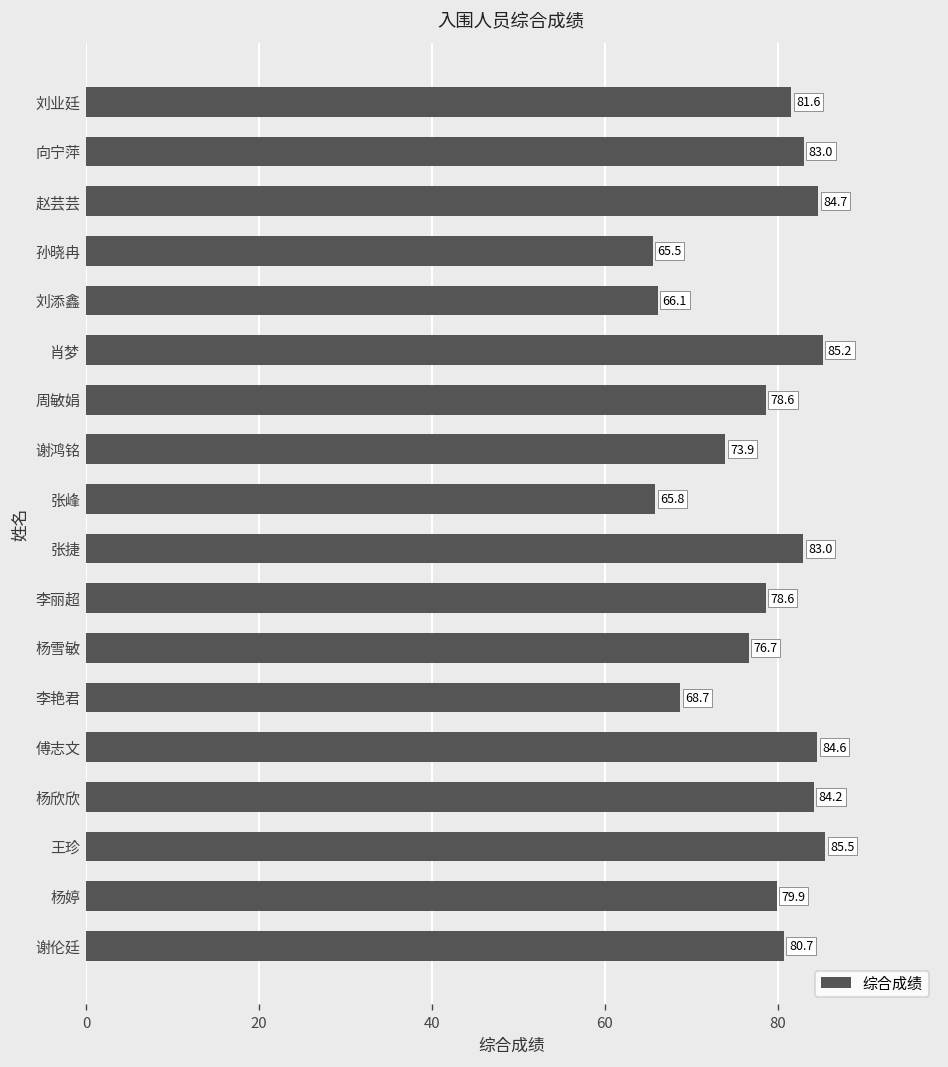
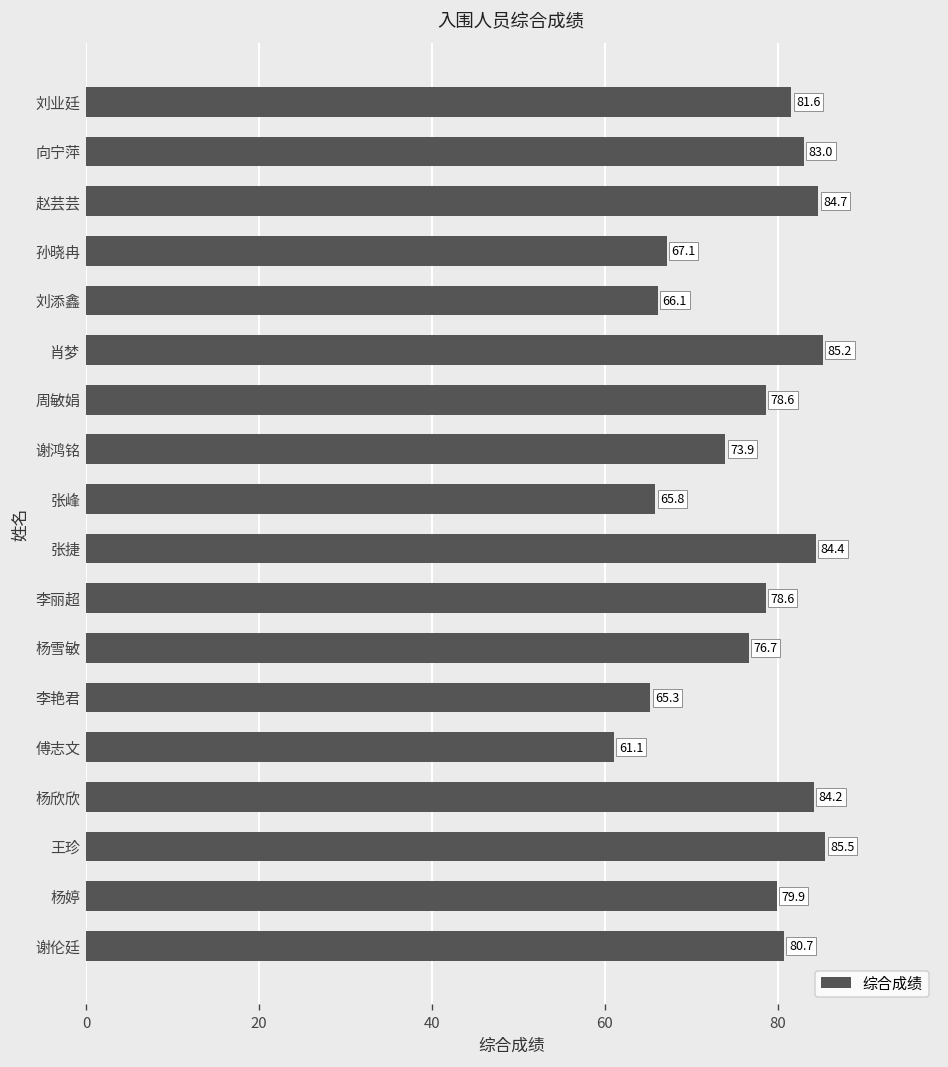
  {
-   "孙晓冉": 65.5,
-   "张捷": 83.0,
-   "李艳君": 68.7,
-   "傅志文": 84.6
+   "孙晓冉": 67.1,
+   "张捷": 84.4,
+   "李艳君": 65.3,
+   "傅志文": 61.1
  }
